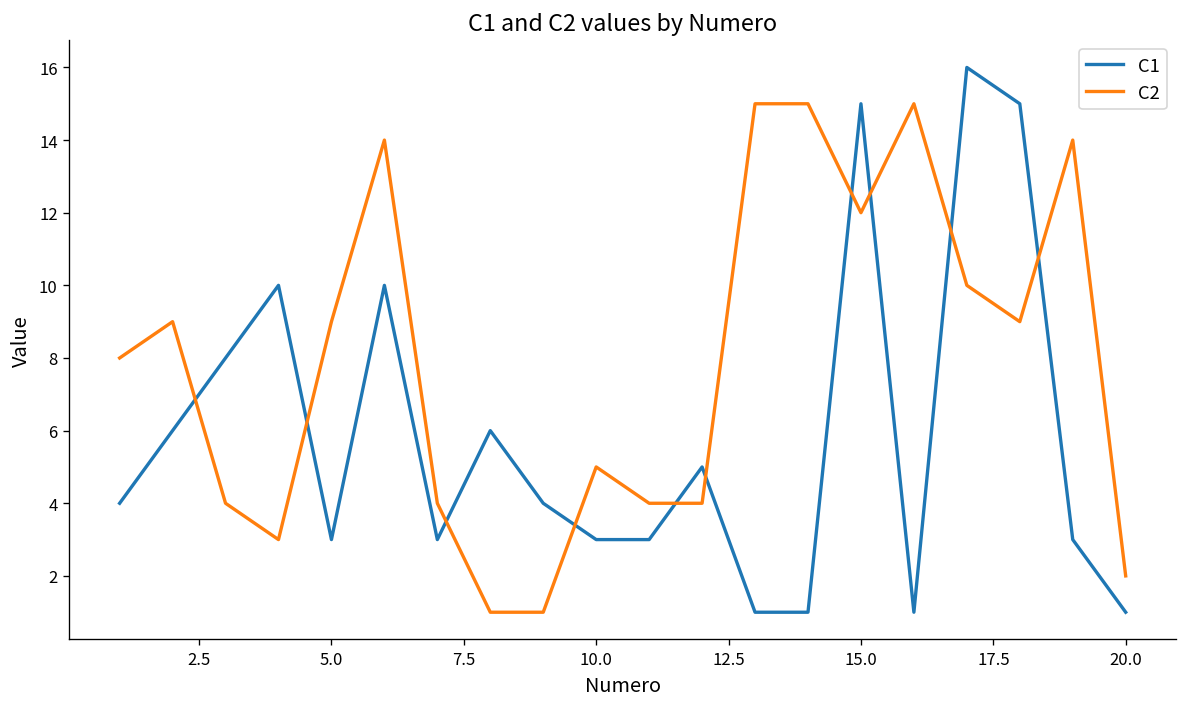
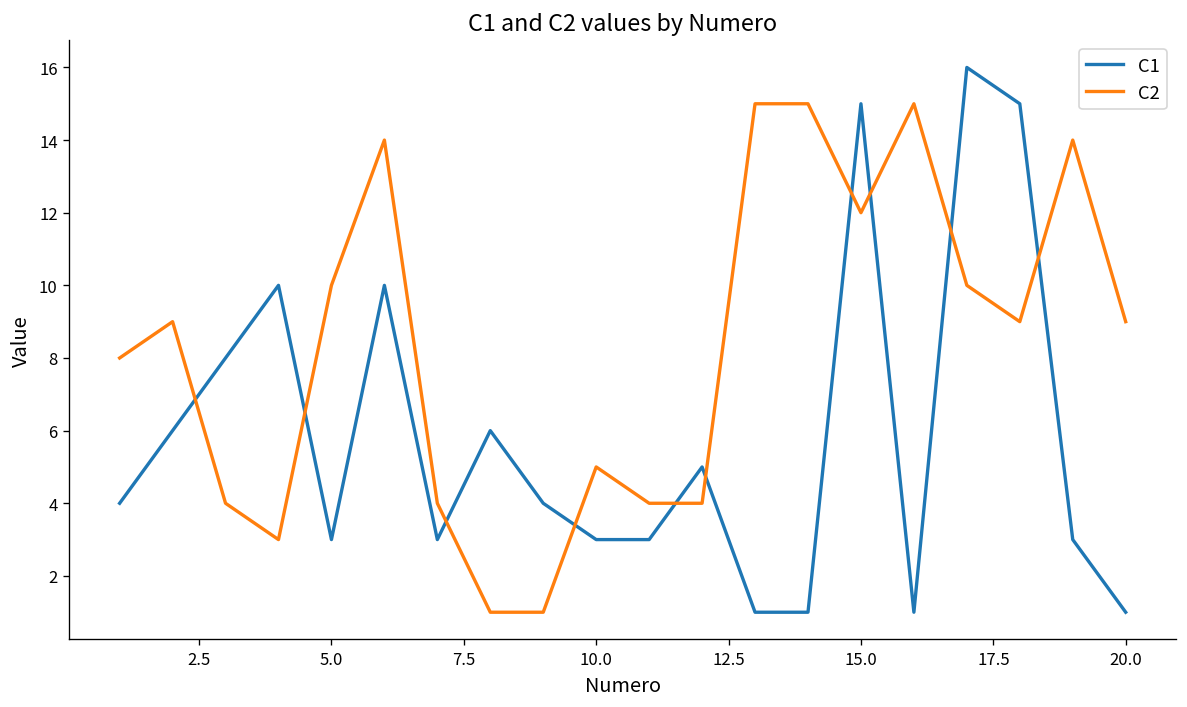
  {
    "C1": {
      "5.0": 3,
      "10.0": 3,
      "15.0": 15,
      "20.0": 1
    },
    "C2": {
-     "5.0": 9,
+     "5.0": 10,
      "10.0": 5,
      "15.0": 12,
-     "20.0": 2
+     "20.0": 9
    }
  }
